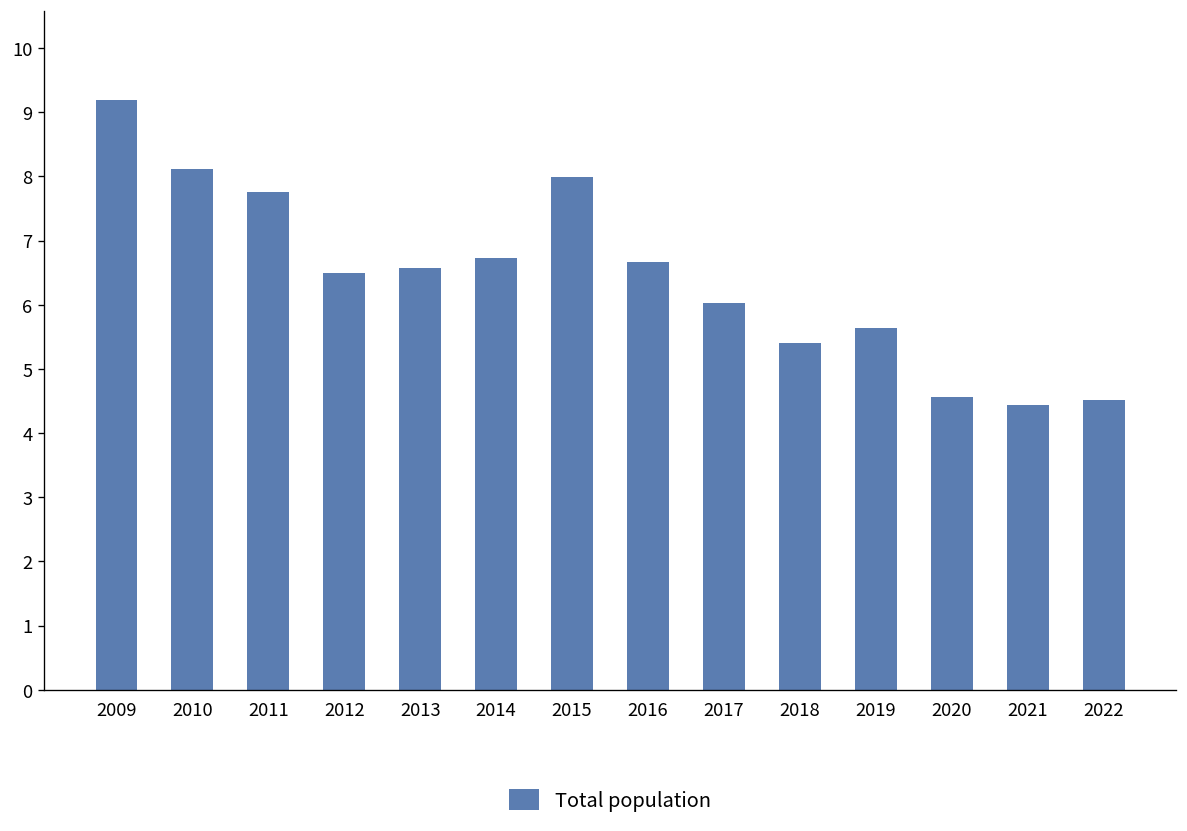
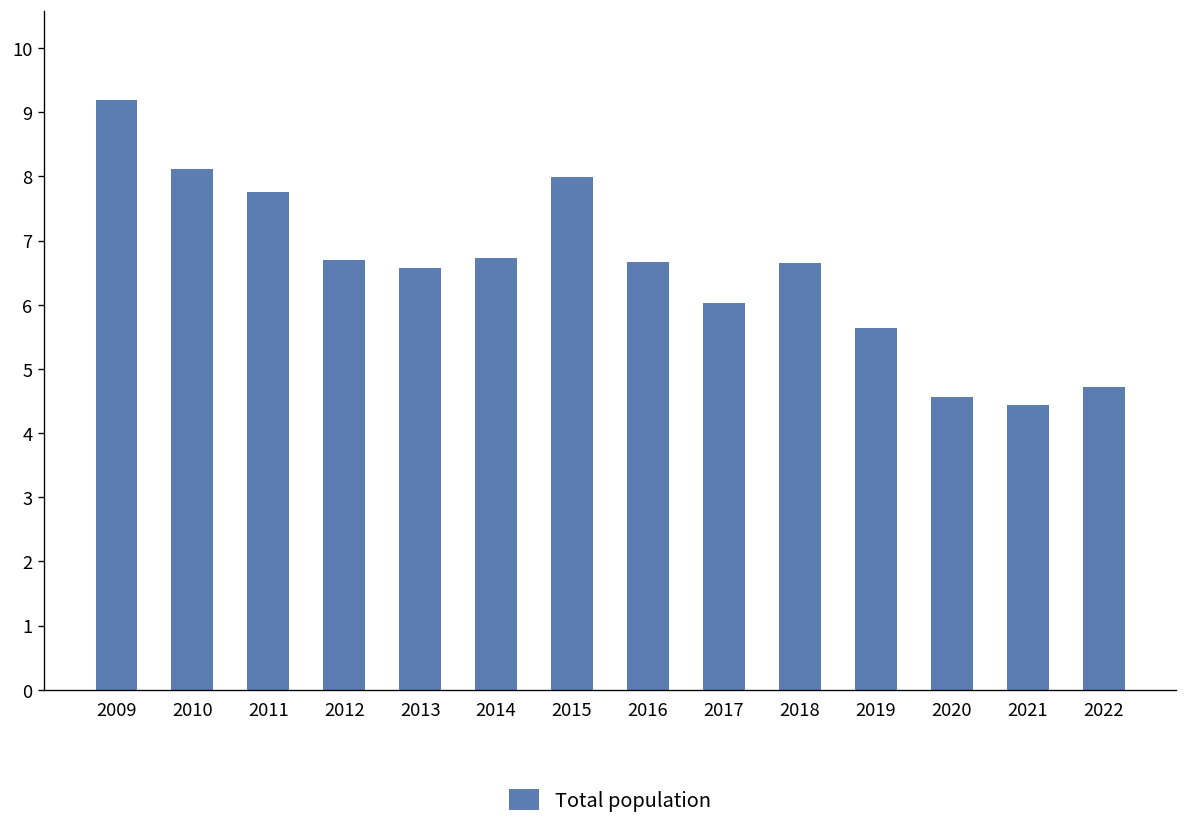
  {
    "2009": 9.2,
    "2010": 8.1,
    "2011": 7.8,
-   "2012": 6.5,
+   "2012": 6.7,
    "2013": 6.6,
    "2014": 6.7,
    "2015": 8.0,
    "2016": 6.7,
    "2017": 6.0,
-   "2018": 5.4,
+   "2018": 6.6,
    "2019": 5.6,
    "2020": 4.6,
    "2021": 4.4,
-   "2022": 4.5
+   "2022": 4.7
  }
